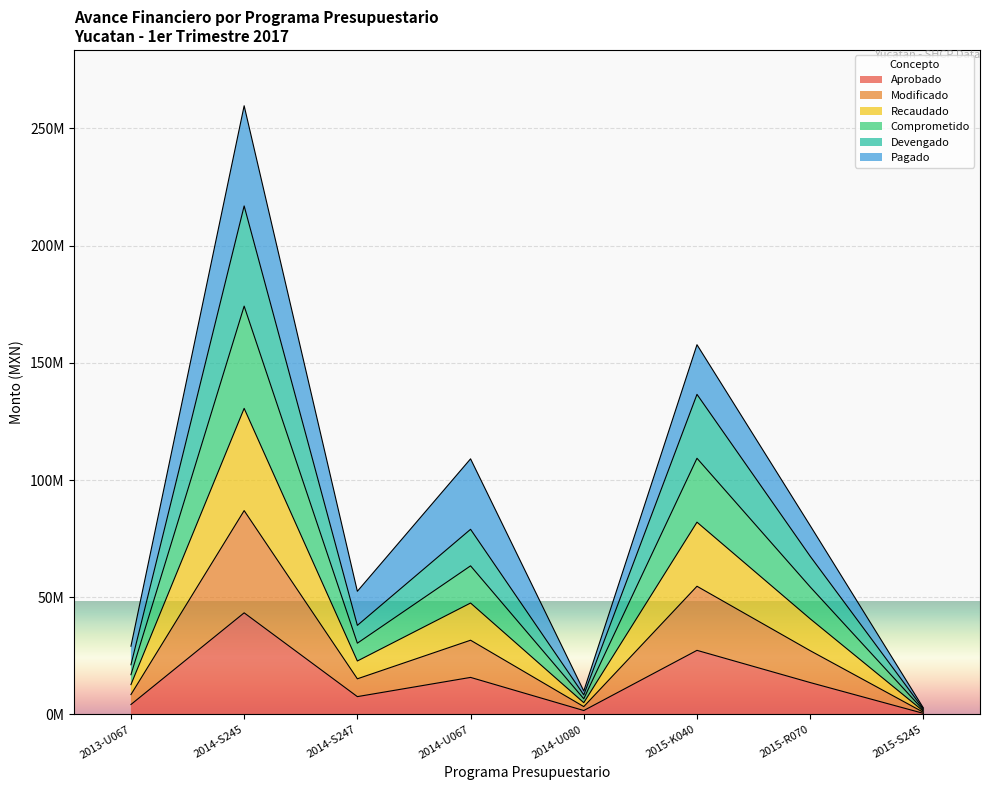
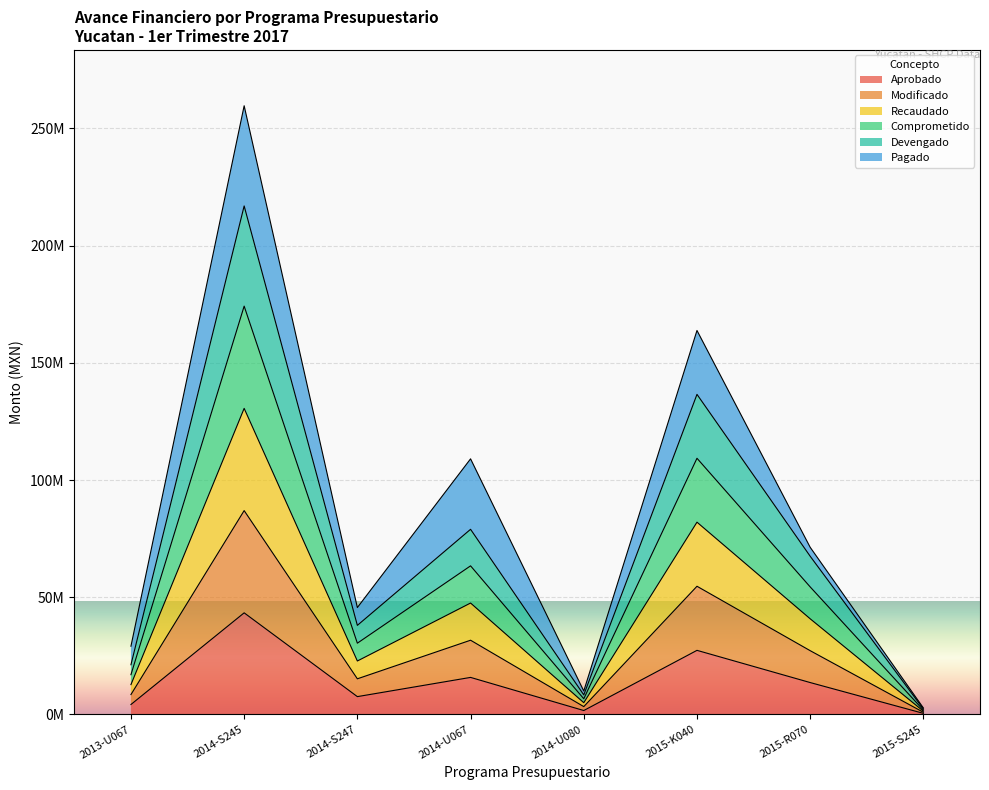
  {
    "Recaudado": {
      "2013-U067": 4000000,
      "2014-S245": 44000000,
      "2014-S247": 8000000,
      "2014-U067": 16000000,
      "2014-U080": 2000000,
      "2015-K040": 27000000,
      "2015-R070": 14000000
    },
    "Pagado": {
      "2013-U067": 8000000,
      "2014-S245": 43000000,
-     "2014-S247": 15000000,
+     "2014-S247": 8000000,
      "2014-U067": 30000000,
      "2014-U080": 2000000,
-     "2015-K040": 21000000,
-     "2015-R070": 13000000
+     "2015-K040": 27000000,
+     "2015-R070": 4000000
    }
  }
